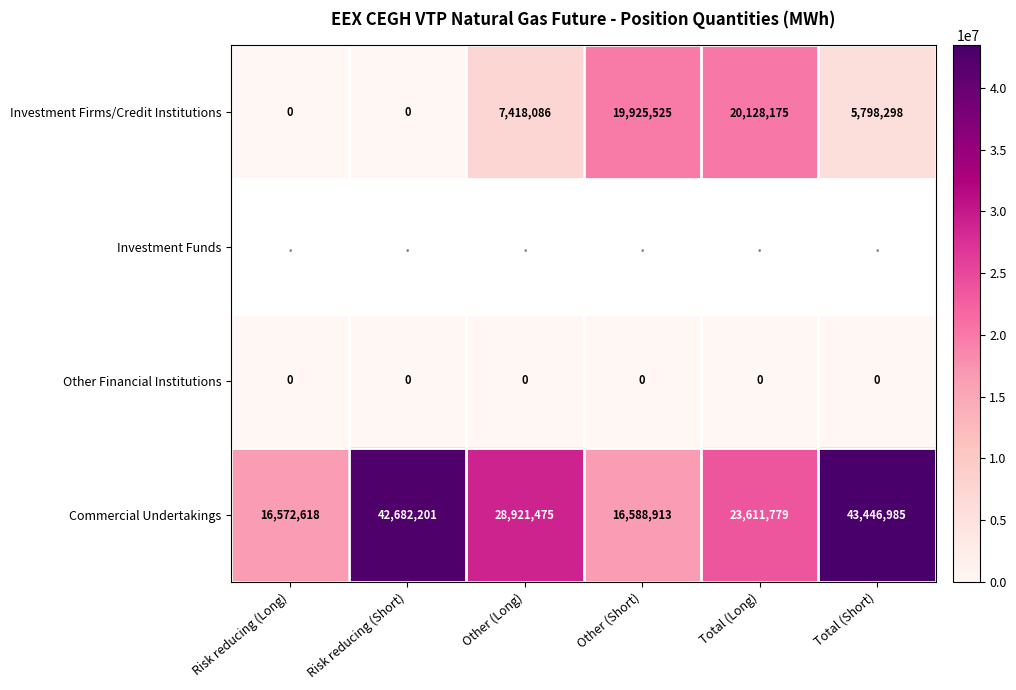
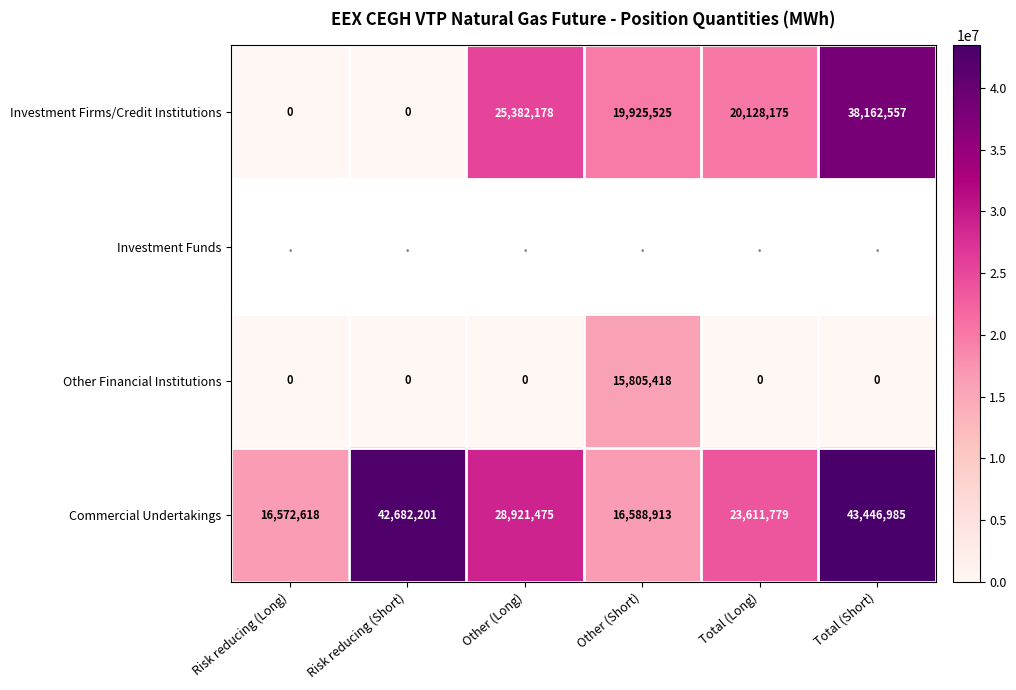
  {
    "Investment Firms/Credit Institutions": {
      "Risk reducing (Long)": "0",
      "Risk reducing (Short)": "0",
-     "Other (Long)": "7,418,086",
+     "Other (Long)": "25,382,178",
      "Other (Short)": "19,925,525",
      "Total (Long)": "20,128,175",
-     "Total (Short)": "5,798,298"
+     "Total (Short)": "38,162,557"
    },
    "Other Financial Institutions": {
      "Risk reducing (Long)": "0",
      "Risk reducing (Short)": "0",
      "Other (Long)": "0",
-     "Other (Short)": "0",
+     "Other (Short)": "15,805,418",
      "Total (Long)": "0",
      "Total (Short)": "0"
    },
    "Commercial Undertakings": {
      "Risk reducing (Long)": "16,572,618",
      "Risk reducing (Short)": "42,682,201",
      "Other (Long)": "28,921,475",
      "Other (Short)": "16,588,913",
      "Total (Long)": "23,611,779",
      "Total (Short)": "43,446,985"
    }
  }
